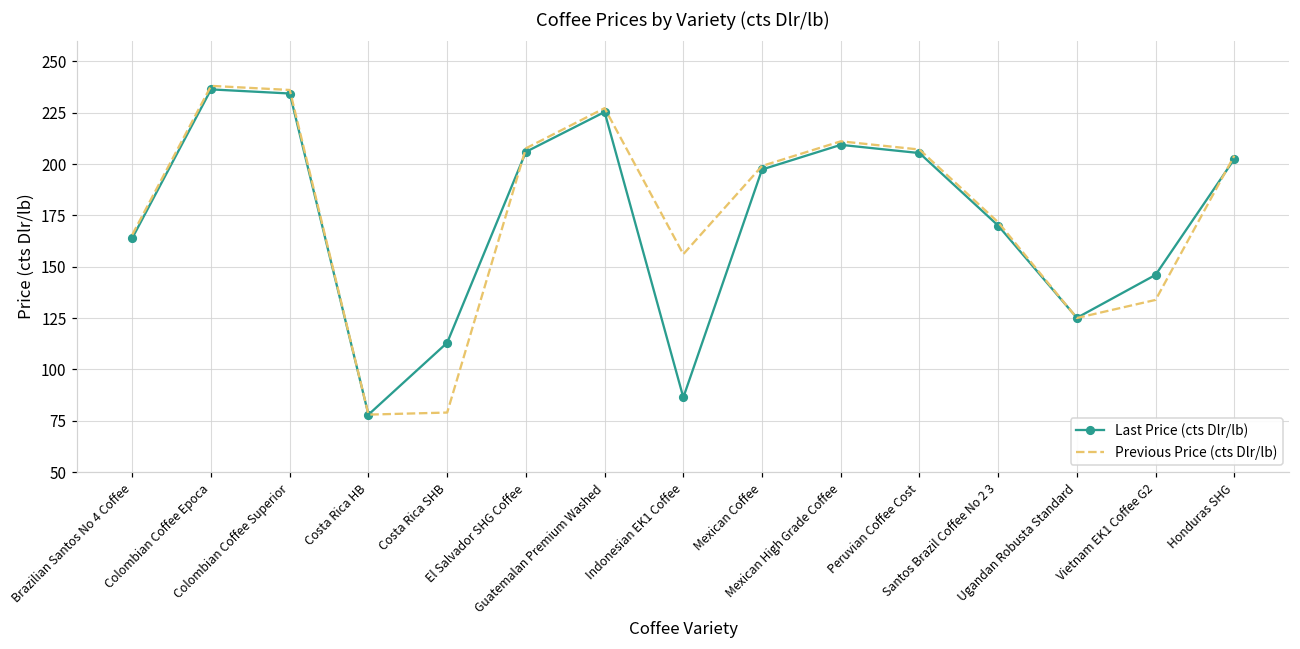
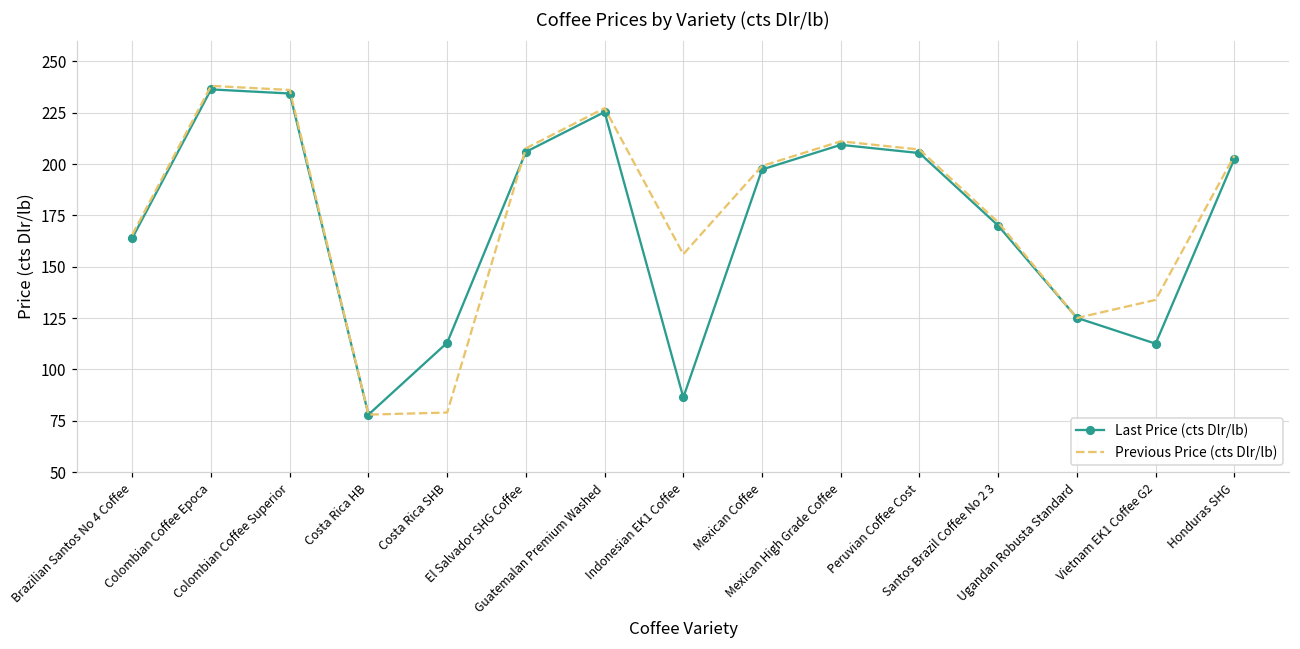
  {
    "Last Price (cts Dlr/lb)": {
      "Brazilian Santos No 4 Coffee": 164,
      "Colombian Coffee Epoca": 236,
      "Colombian Coffee Superior": 234,
      "Costa Rica SHB": 113,
      "El Salvador SHG Coffee": 206,
      "Guatemalan Premium Washed": 225,
      "Indonesian EK1 Coffee": 86,
      "Mexican Coffee": 197,
      "Mexican High Grade Coffee": 209,
      "Peruvian Coffee Cost": 205,
      "Santos Brazil Coffee No 2 3": 170,
-     "Vietnam EK1 Coffee G2": 146,
+     "Vietnam EK1 Coffee G2": 113,
      "Honduras SHG": 202
    },
    "Previous Price (cts Dlr/lb)": {
      "Brazilian Santos No 4 Coffee": 166,
      "Colombian Coffee Epoca": 238,
      "Colombian Coffee Superior": 236,
      "Costa Rica SHB": 79,
      "El Salvador SHG Coffee": 208,
      "Guatemalan Premium Washed": 227,
      "Indonesian EK1 Coffee": 156,
      "Mexican Coffee": 199,
      "Mexican High Grade Coffee": 211,
      "Peruvian Coffee Cost": 207,
      "Santos Brazil Coffee No 2 3": 172,
      "Vietnam EK1 Coffee G2": 134,
      "Honduras SHG": 204
    }
  }
